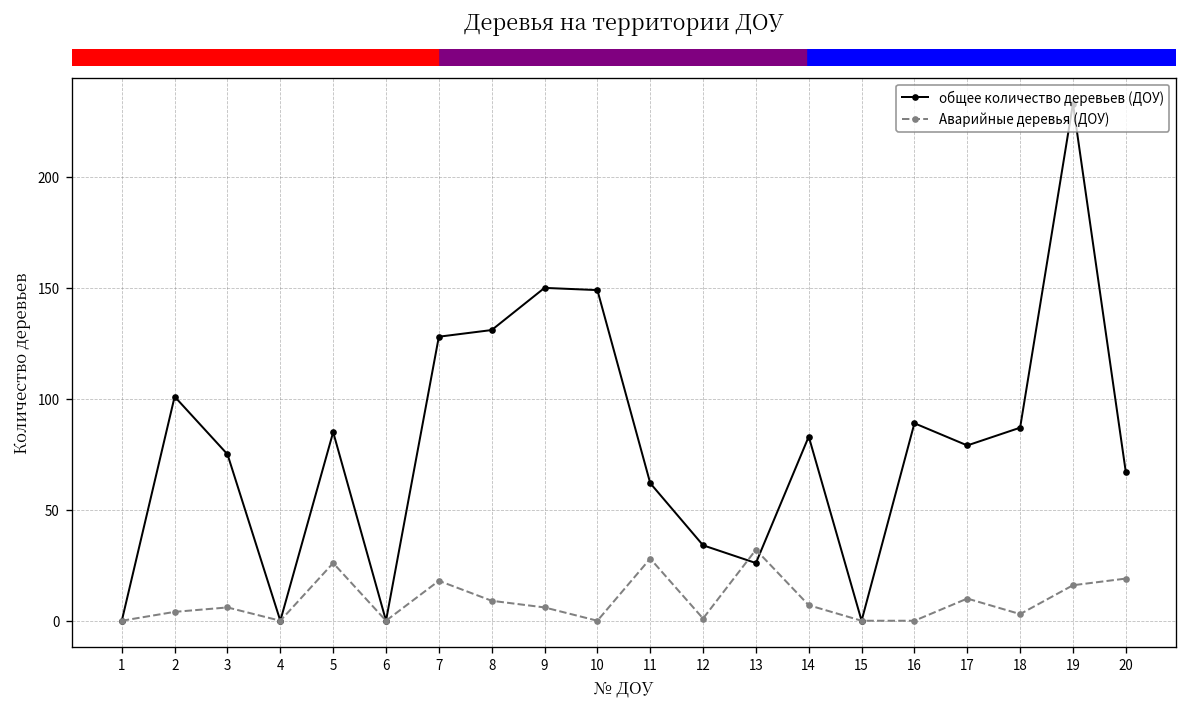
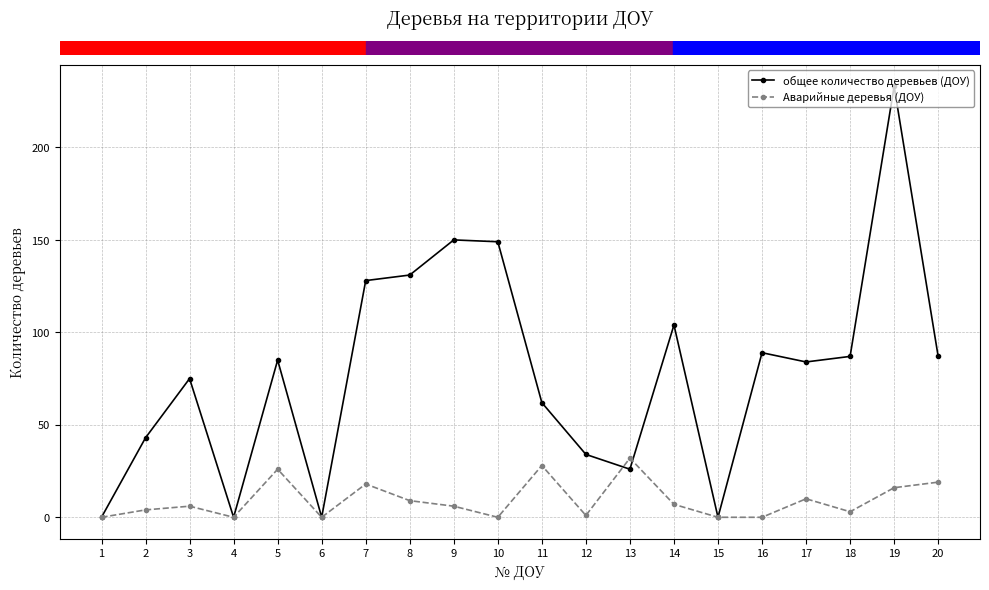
  {
    "общее количество деревьев (ДОУ)": {
-     "2": 101,
+     "2": 43,
      "3": 75,
      "5": 85,
      "7": 128,
      "8": 131,
      "9": 150,
      "10": 149,
      "11": 62,
      "12": 34,
      "13": 26,
-     "14": 83,
+     "14": 104,
      "16": 89,
-     "17": 79,
+     "17": 84,
      "18": 87,
-     "20": 67
+     "20": 87
    },
    "Аварийные деревья (ДОУ)": {
      "2": 4,
      "3": 6,
      "5": 26,
      "7": 18,
      "8": 9,
      "9": 6,
      "10": 0,
      "11": 28,
      "12": 1,
      "13": 32,
      "14": 7,
      "16": 0,
      "17": 10,
      "18": 3,
      "19": 16,
      "20": 19
    }
  }
